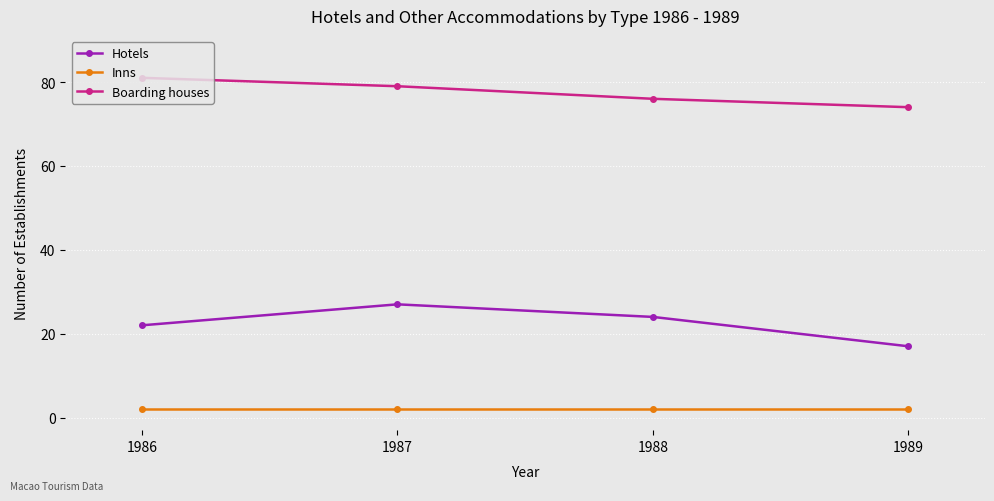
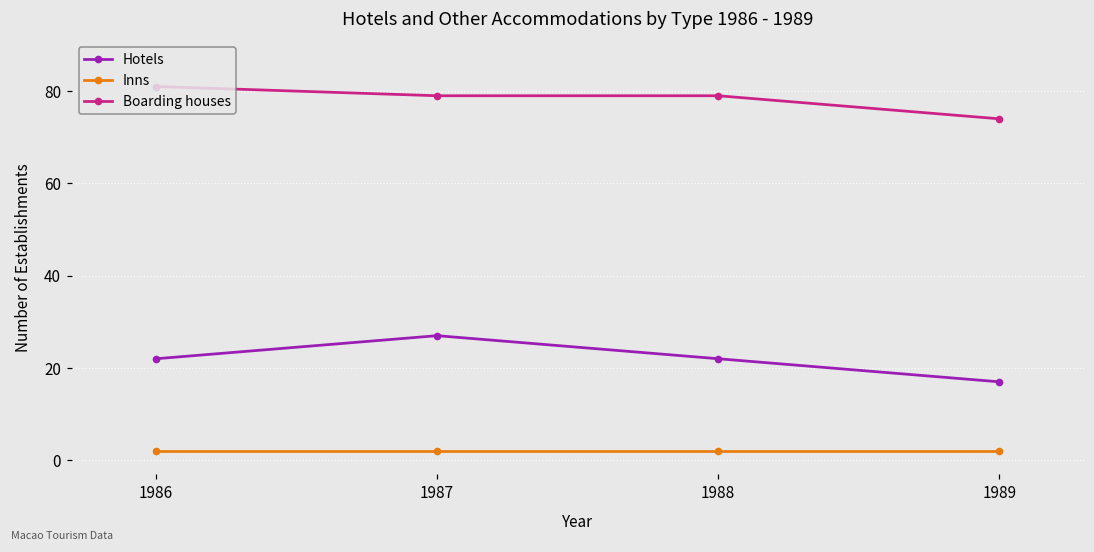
  {
    "Hotels": {
      "1986": 22,
      "1987": 27,
-     "1988": 24,
+     "1988": 22,
      "1989": 17
    },
    "Inns": {
      "1986": 2,
      "1987": 2,
      "1988": 2,
      "1989": 2
    },
    "Boarding houses": {
      "1987": 79,
-     "1988": 76,
+     "1988": 79,
      "1989": 74
    }
  }
